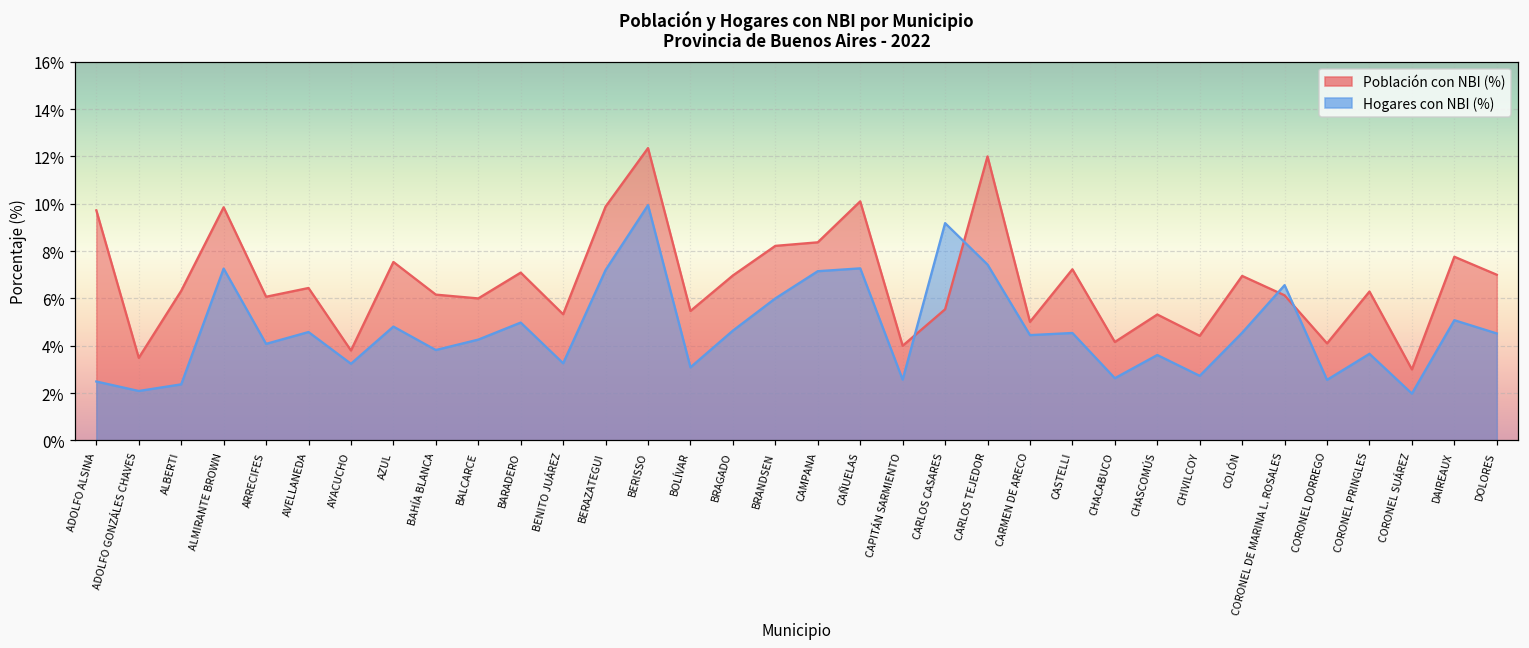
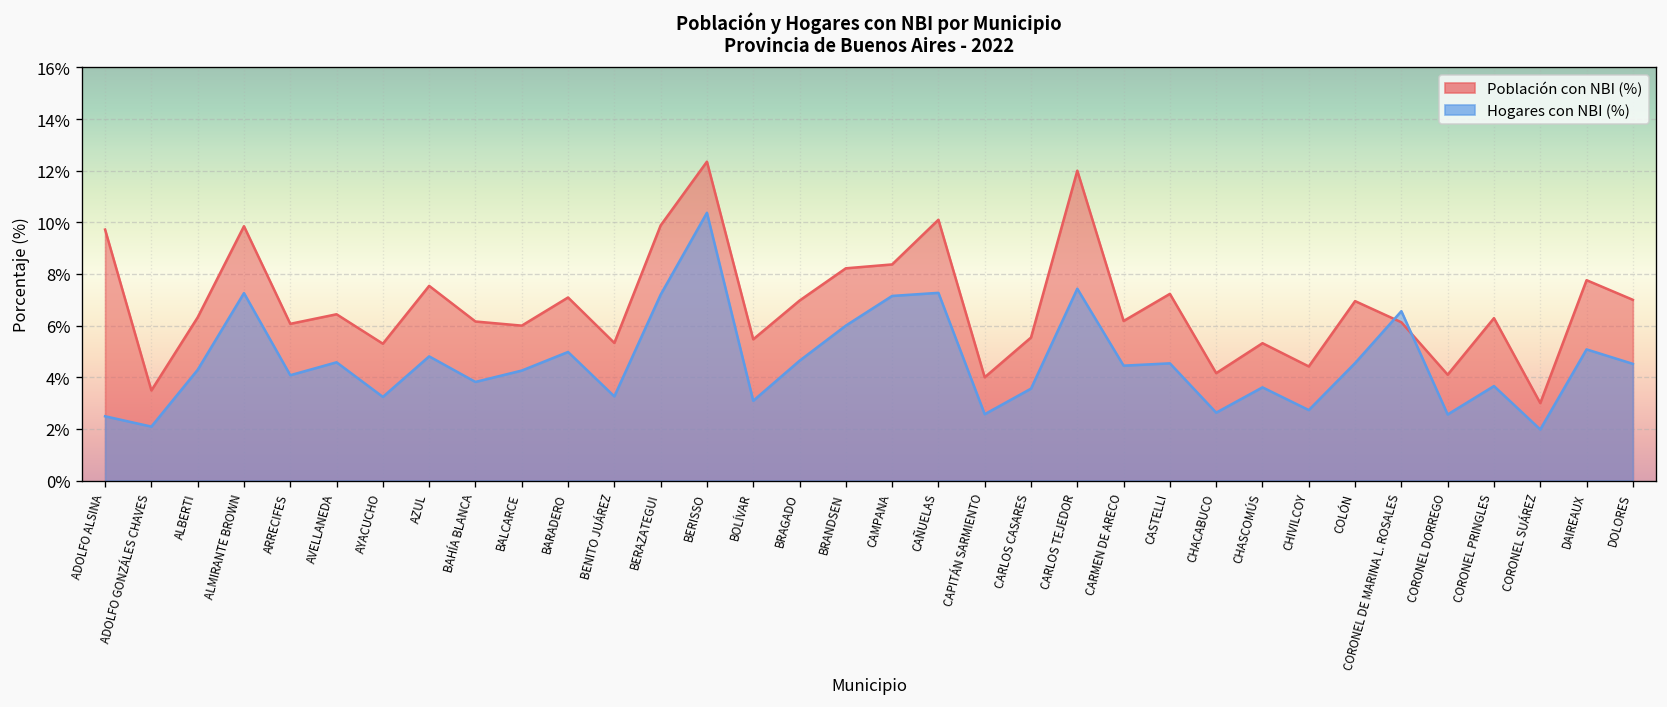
  {
    "Población con NBI (%)": {
      "ADOLFO ALSINA": "9.7%",
      "ADOLFO GONZÁLES CHAVES": "3.5%",
      "ALBERTI": "6.3%",
      "ALMIRANTE BROWN": "9.9%",
      "ARRECIFES": "6.1%",
      "AVELLANEDA": "6.4%",
-     "AYACUCHO": "3.8%",
+     "AYACUCHO": "5.3%",
      "AZUL": "7.5%",
      "BAHÍA BLANCA": "6.2%",
      "BALCARCE": "6.0%",
      "BARADERO": "7.1%",
      "BENITO JUÁREZ": "5.3%",
      "BERAZATEGUI": "9.9%",
      "BERISSO": "12.4%",
      "BOLÍVAR": "5.5%",
      "BRAGADO": "7.0%",
      "BRANDSEN": "8.2%",
      "CAMPANA": "8.4%",
      "CAÑUELAS": "10.1%",
      "CAPITÁN SARMIENTO": "4.0%",
      "CARLOS CASARES": "5.5%",
      "CARLOS TEJEDOR": "12.0%",
-     "CARMEN DE ARECO": "5.0%",
+     "CARMEN DE ARECO": "6.2%",
      "CASTELLI": "7.2%",
      "CHACABUCO": "4.2%",
      "CHASCOMÚS": "5.3%",
      "CHIVILCOY": "4.4%",
      "COLÓN": "7.0%",
      "CORONEL DE MARINA L. ROSALES": "6.1%",
      "CORONEL DORREGO": "4.1%",
      "CORONEL PRINGLES": "6.3%",
      "CORONEL SUÁREZ": "3.0%",
      "DAIREAUX": "7.8%",
      "DOLORES": "7.0%"
    },
    "Hogares con NBI (%)": {
      "ADOLFO ALSINA": "2.5%",
      "ADOLFO GONZÁLES CHAVES": "2.1%",
-     "ALBERTI": "2.4%",
+     "ALBERTI": "4.3%",
      "ALMIRANTE BROWN": "7.3%",
      "ARRECIFES": "4.1%",
      "AVELLANEDA": "4.6%",
      "AYACUCHO": "3.2%",
      "AZUL": "4.8%",
      "BAHÍA BLANCA": "3.8%",
      "BALCARCE": "4.3%",
      "BARADERO": "5.0%",
      "BENITO JUÁREZ": "3.3%",
      "BERAZATEGUI": "7.2%",
-     "BERISSO": "9.9%",
+     "BERISSO": "10.4%",
      "BOLÍVAR": "3.1%",
      "BRAGADO": "4.6%",
      "BRANDSEN": "6.0%",
      "CAMPANA": "7.2%",
      "CAÑUELAS": "7.3%",
      "CAPITÁN SARMIENTO": "2.6%",
-     "CARLOS CASARES": "9.2%",
+     "CARLOS CASARES": "3.6%",
      "CARLOS TEJEDOR": "7.4%",
      "CARMEN DE ARECO": "4.5%",
      "CASTELLI": "4.5%",
      "CHACABUCO": "2.6%",
      "CHASCOMÚS": "3.6%",
      "CHIVILCOY": "2.7%",
      "COLÓN": "4.6%",
      "CORONEL DE MARINA L. ROSALES": "6.6%",
      "CORONEL DORREGO": "2.6%",
      "CORONEL PRINGLES": "3.7%",
      "CORONEL SUÁREZ": "2.0%",
      "DAIREAUX": "5.1%",
      "DOLORES": "4.5%"
    }
  }
